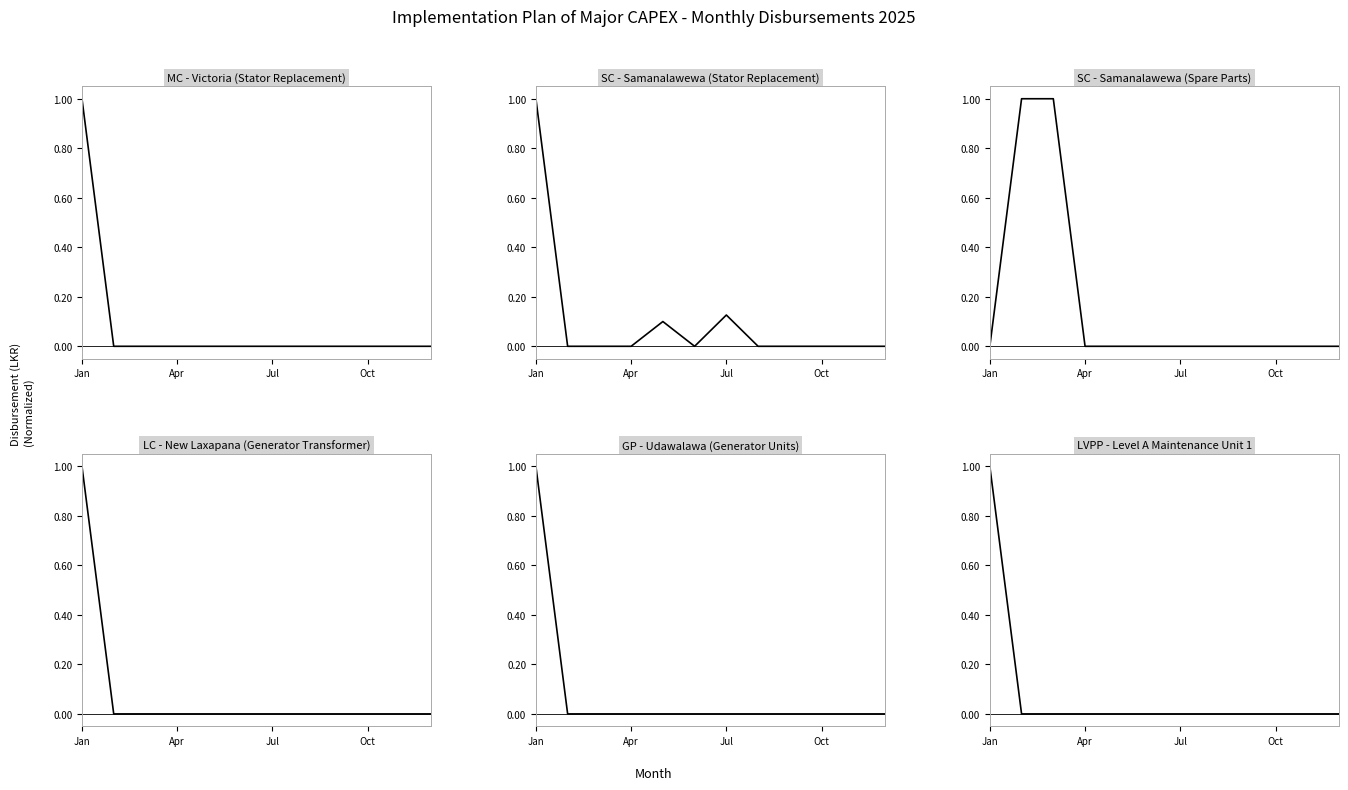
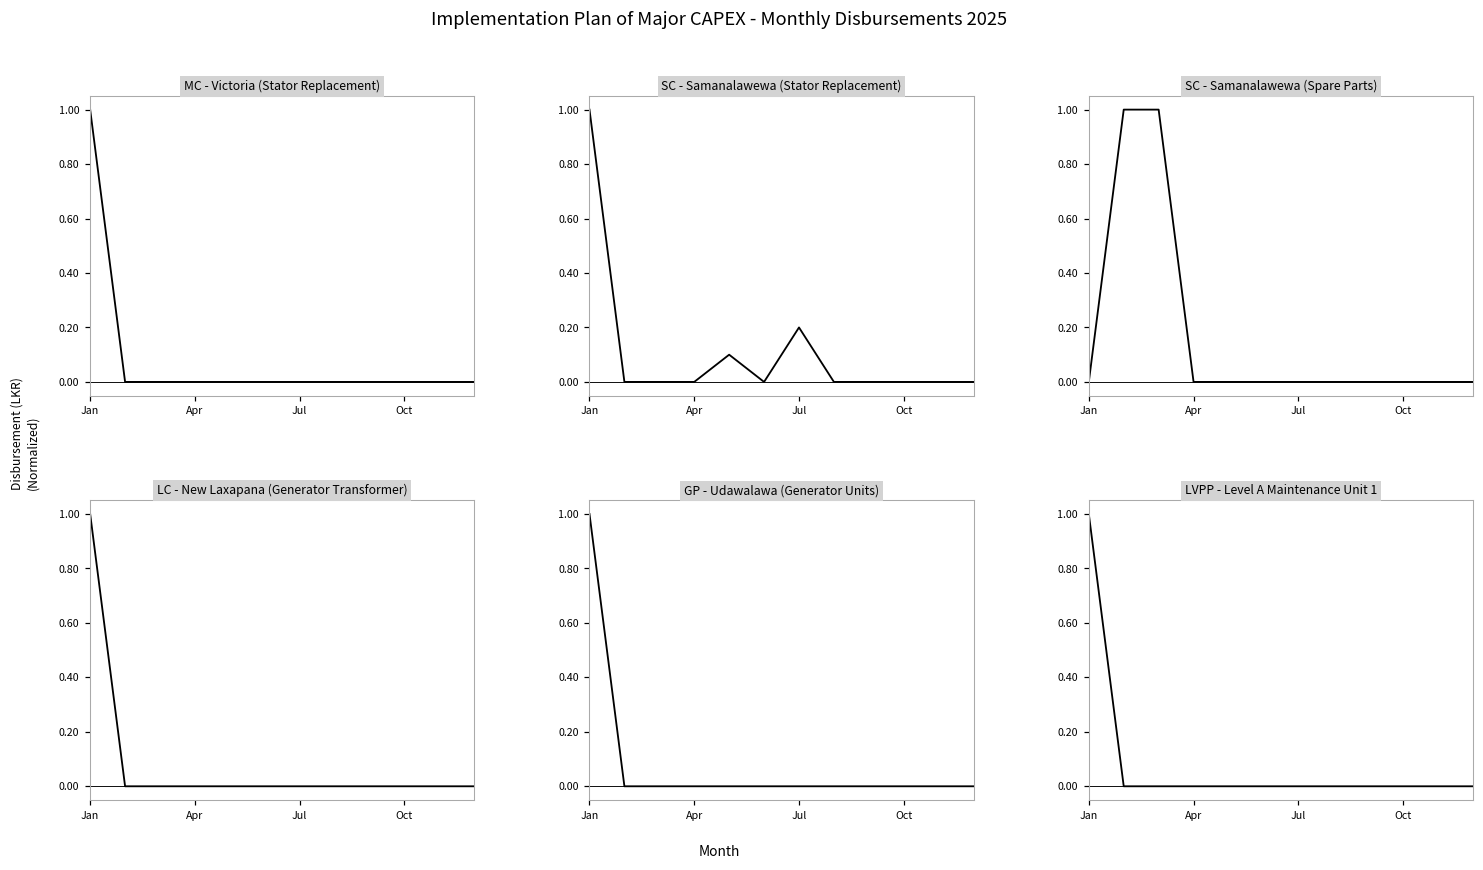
  {
    "MC - Victoria (Stator Replacement)": {
      "Jan": 1.00,
      "Apr": 0.00,
      "Jul": 0.00,
      "Oct": 0.00
    },
    "SC - Samanalawewa (Stator Replacement)": {
      "Jan": 1.00,
      "Apr": 0.00,
-     "Jul": 0.13,
+     "Jul": 0.20,
      "Oct": 0.00
    },
    "SC - Samanalawewa (Spare Parts)": {
      "Jan": 0.00,
      "Apr": 0.00,
      "Jul": 0.00,
      "Oct": 0.00
    },
    "LC - New Laxapana (Generator Transformer)": {
      "Jan": 1.00,
      "Apr": 0.00,
      "Jul": 0.00,
      "Oct": 0.00
    },
    "GP - Udawalawa (Generator Units)": {
      "Jan": 1.00,
      "Apr": 0.00,
      "Jul": 0.00,
      "Oct": 0.00
    },
    "LVPP - Level A Maintenance Unit 1": {
      "Jan": 1.00,
      "Apr": 0.00,
      "Jul": 0.00,
      "Oct": 0.00
    }
  }
